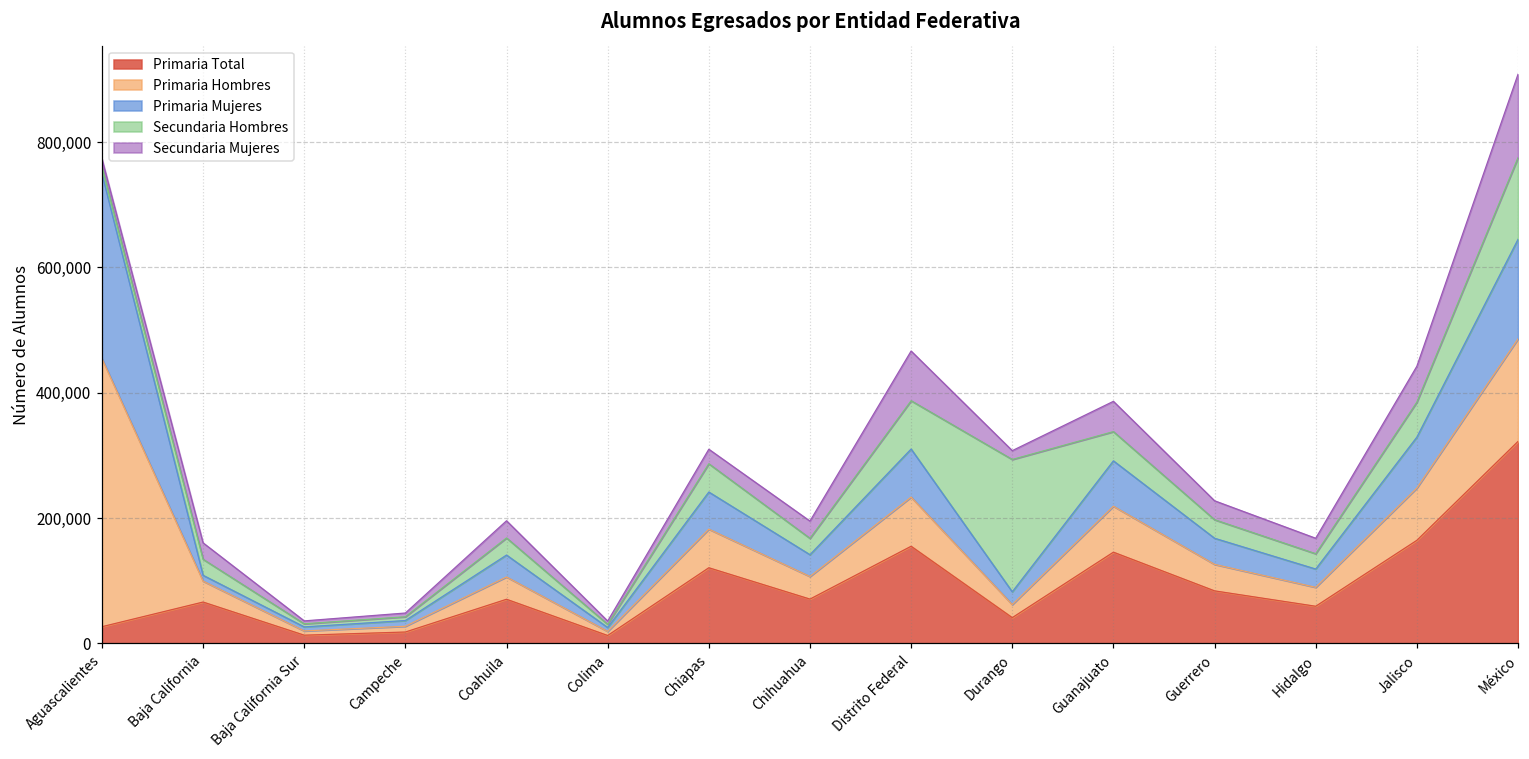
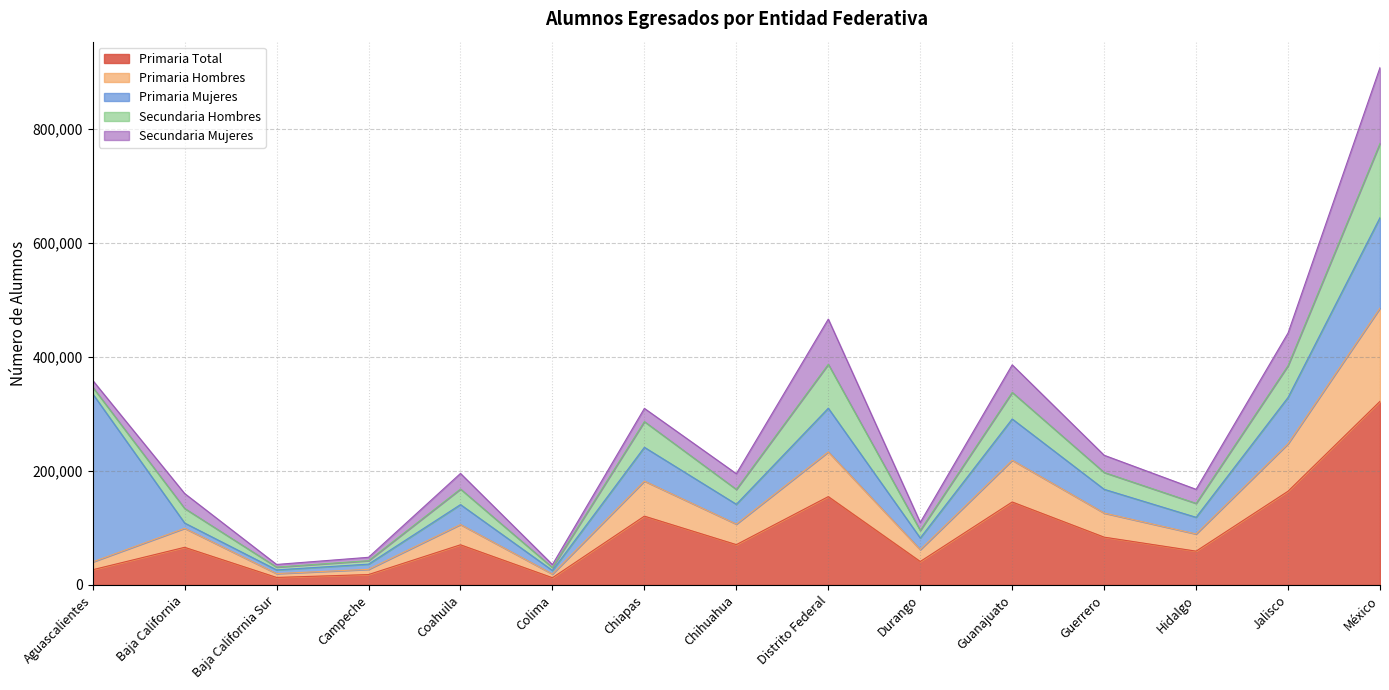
  {
    "Primaria Total": {
      "Aguascalientes": "30,000",
      "Baja California": "70,000",
      "Baja California Sur": "10,000",
      "Campeche": "20,000",
      "Coahuila": "70,000",
      "Colima": "10,000",
      "Chiapas": "120,000",
      "Chihuahua": "70,000",
      "Distrito Federal": "160,000",
      "Durango": "40,000",
      "Guanajuato": "150,000",
      "Guerrero": "80,000",
      "Hidalgo": "60,000",
      "Jalisco": "160,000",
      "México": "320,000"
    },
    "Primaria Hombres": {
-     "Aguascalientes": "430,000",
+     "Aguascalientes": "10,000",
      "Baja California": "30,000",
      "Baja California Sur": "10,000",
      "Campeche": "10,000",
      "Coahuila": "40,000",
      "Colima": "10,000",
      "Chiapas": "60,000",
      "Chihuahua": "40,000",
      "Distrito Federal": "80,000",
      "Durango": "20,000",
      "Guanajuato": "70,000",
      "Guerrero": "40,000",
      "Hidalgo": "30,000",
      "Jalisco": "80,000",
      "México": "160,000"
    },
    "Primaria Mujeres": {
      "Aguascalientes": "300,000",
      "Baja California": "10,000",
      "Baja California Sur": "10,000",
      "Campeche": "10,000",
      "Coahuila": "30,000",
      "Colima": "10,000",
      "Chiapas": "60,000",
      "Chihuahua": "30,000",
      "Distrito Federal": "80,000",
      "Durango": "20,000",
      "Guanajuato": "70,000",
      "Guerrero": "40,000",
      "Hidalgo": "30,000",
      "Jalisco": "80,000",
      "México": "160,000"
    },
    "Secundaria Hombres": {
      "Aguascalientes": "10,000",
      "Baja California": "30,000",
      "Baja California Sur": "0",
      "Campeche": "10,000",
      "Coahuila": "30,000",
      "Colima": "10,000",
      "Chiapas": "50,000",
      "Chihuahua": "30,000",
      "Distrito Federal": "80,000",
-     "Durango": "210,000",
+     "Durango": "10,000",
      "Guanajuato": "50,000",
      "Guerrero": "30,000",
      "Hidalgo": "20,000",
      "Jalisco": "60,000",
      "México": "130,000"
    },
    "Secundaria Mujeres": {
      "Aguascalientes": "10,000",
      "Baja California": "30,000",
      "Baja California Sur": "0",
      "Campeche": "10,000",
      "Coahuila": "30,000",
      "Colima": "10,000",
      "Chiapas": "20,000",
      "Chihuahua": "30,000",
      "Distrito Federal": "80,000",
      "Durango": "10,000",
      "Guanajuato": "50,000",
      "Guerrero": "30,000",
      "Hidalgo": "20,000",
      "Jalisco": "60,000",
      "México": "130,000"
    }
  }
